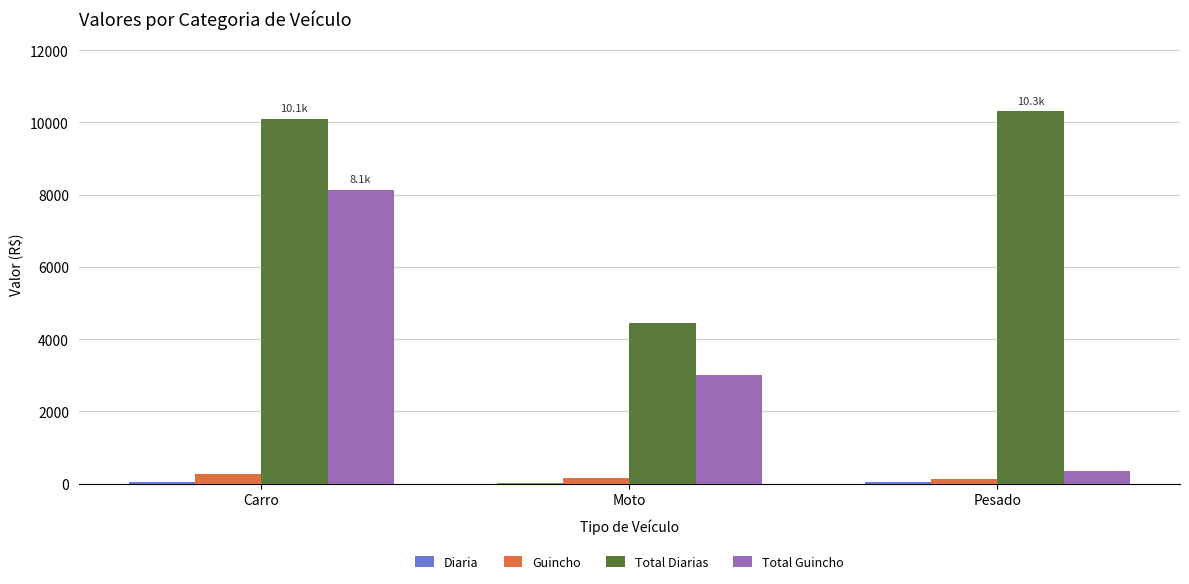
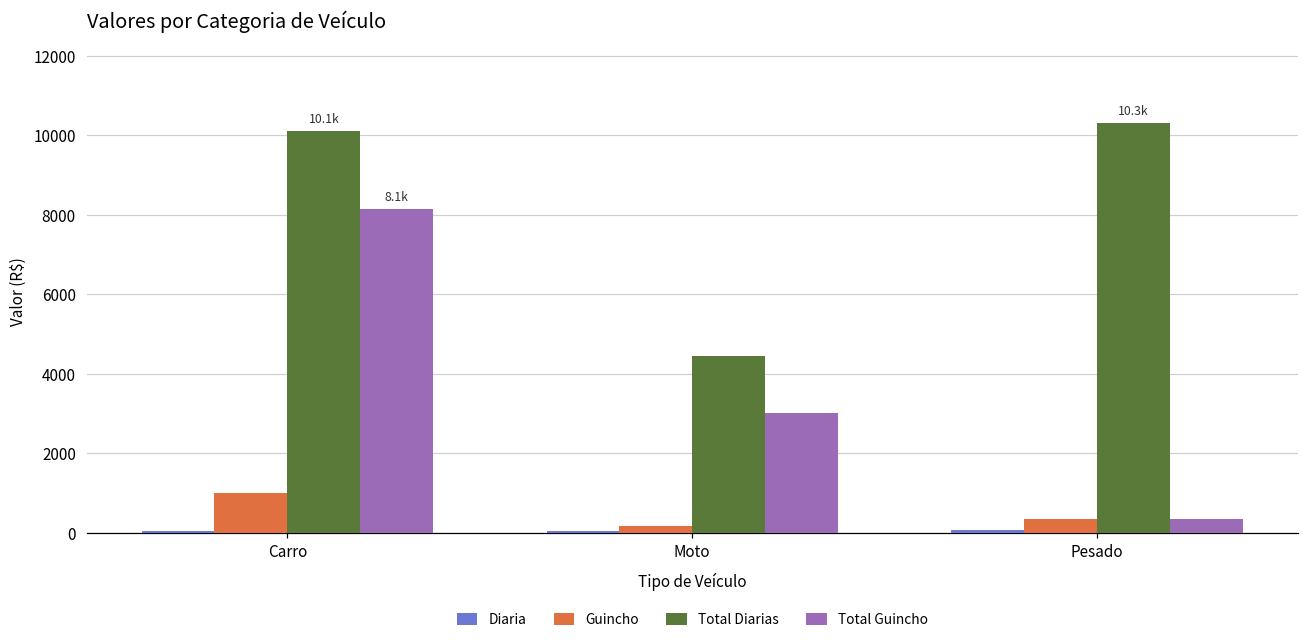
  {
    "Guincho": {
-     "Carro": "300",
+     "Carro": "1000",
      "Moto": "200",
-     "Pesado": "100"
+     "Pesado": "300"
    },
    "Total Diarias": {
      "Carro": "10.1k",
      "Pesado": "10.3k"
    }
  }
